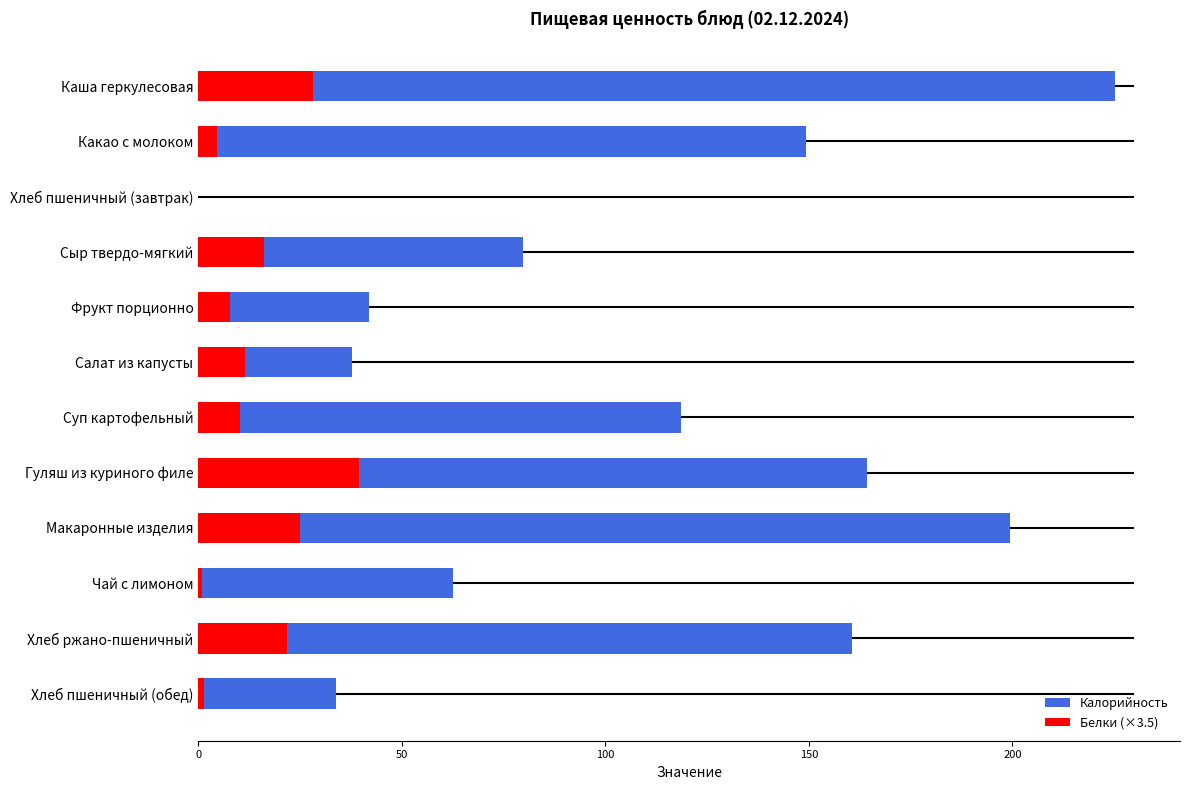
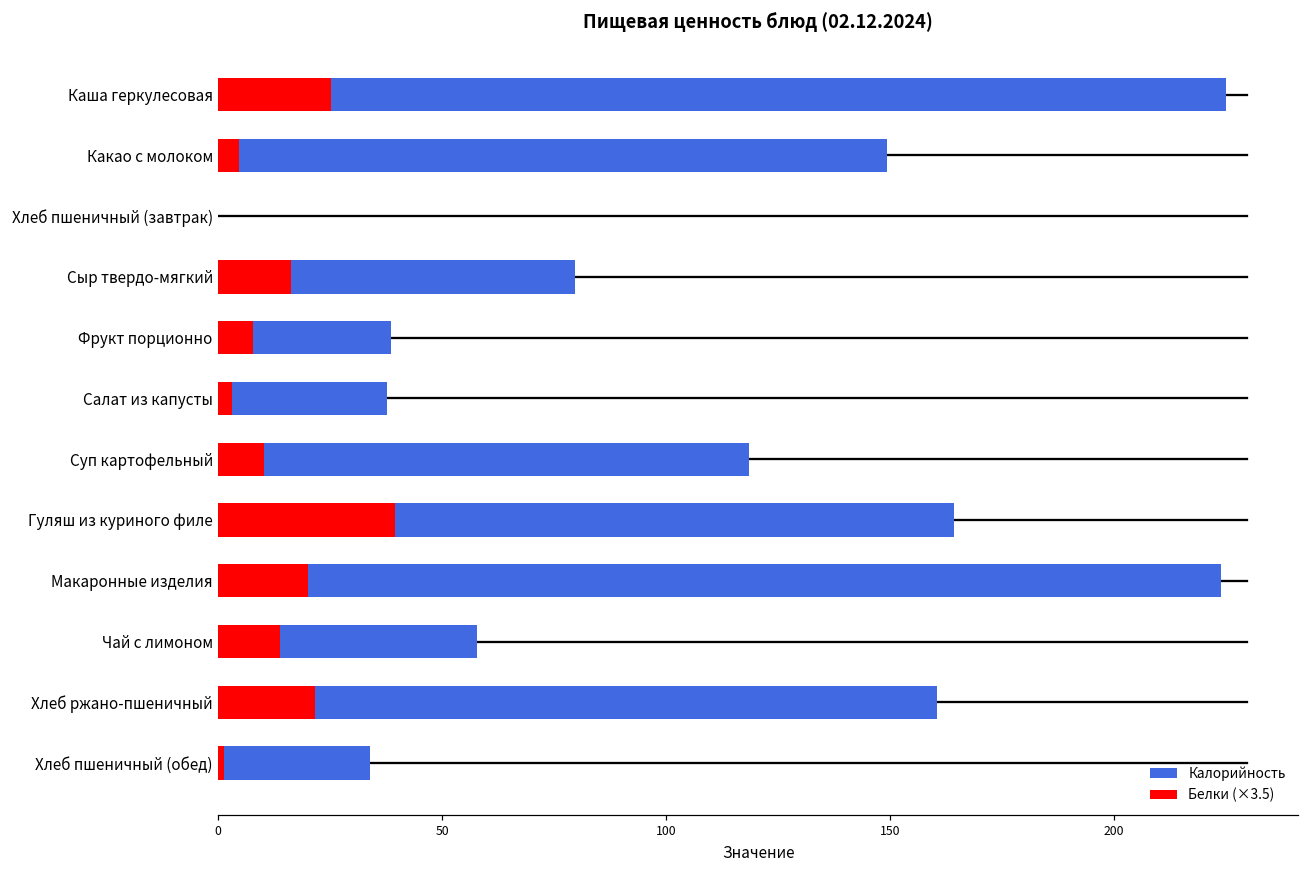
  {
    "Калорийность": {
      "Каша геркулесовая": 225,
      "Какао с молоком": 149,
      "Хлеб пшеничный (завтрак)": 0,
      "Сыр твердо-мягкий": 80,
-     "Фрукт порционно": 42,
+     "Фрукт порционно": 39,
      "Салат из капусты": 38,
      "Суп картофельный": 119,
      "Гуляш из куриного филе": 164,
-     "Макаронные изделия": 200,
-     "Чай с лимоном": 63,
+     "Макаронные изделия": 224,
+     "Чай с лимоном": 58,
      "Хлеб ржано-пшеничный": 161,
      "Хлеб пшеничный (обед)": 34
    },
    "Белки (×3.5)": {
-     "Каша геркулесовая": 28,
+     "Каша геркулесовая": 25,
      "Хлеб пшеничный (завтрак)": 0,
-     "Салат из капусты": 12,
-     "Макаронные изделия": 25,
-     "Чай с лимоном": 1
+     "Салат из капусты": 3,
+     "Макаронные изделия": 20,
+     "Чай с лимоном": 14
    }
  }
